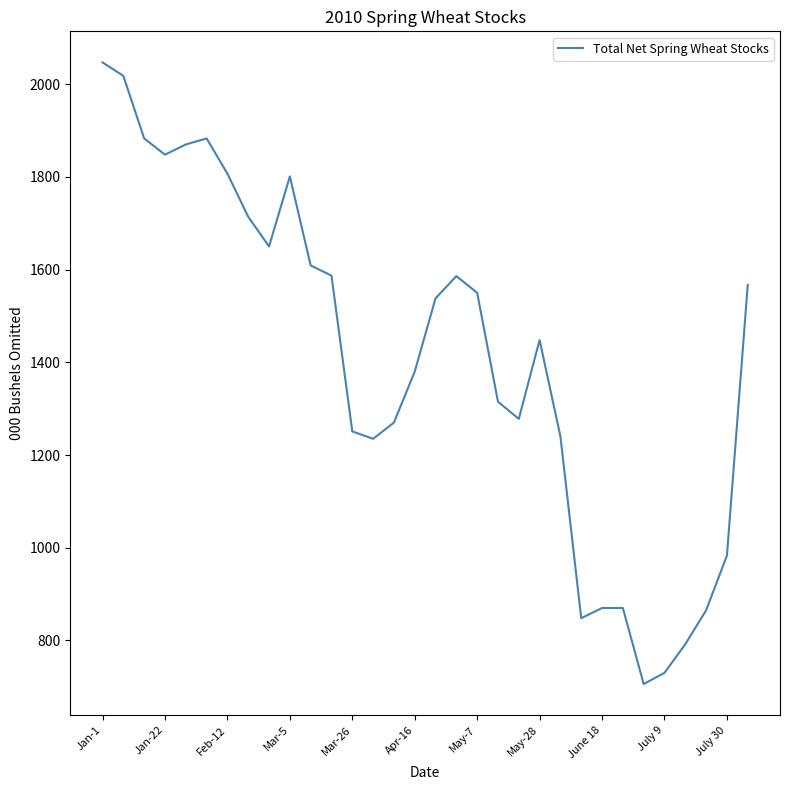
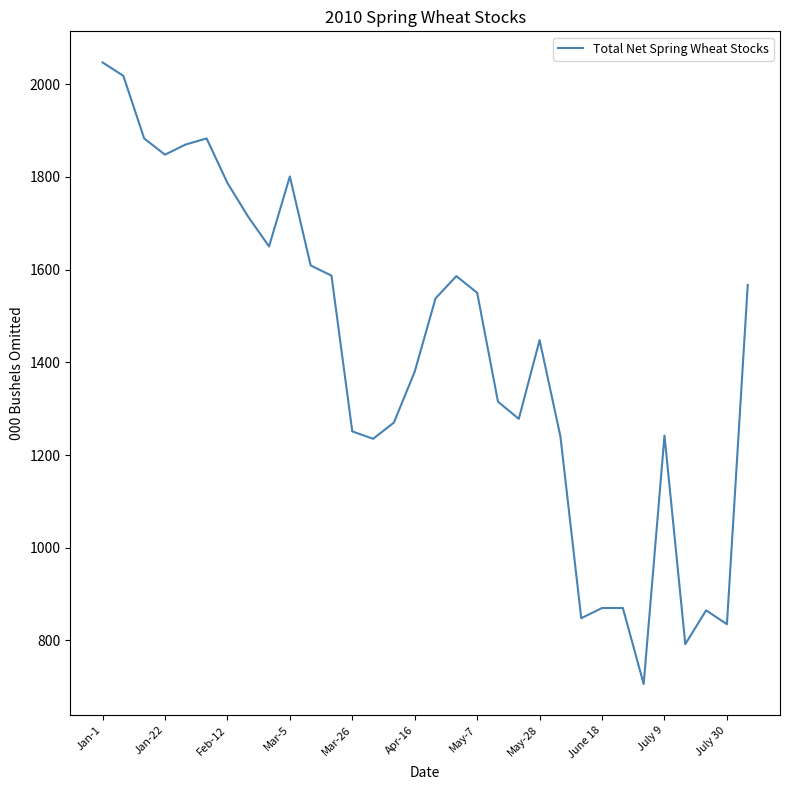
  {
    "Jan-1": 2050,
    "Jan-22": 1850,
-   "Feb-12": 1810,
+   "Feb-12": 1790,
    "Mar-5": 1800,
    "Mar-26": 1250,
    "Apr-16": 1380,
    "May-7": 1550,
    "May-28": 1450,
    "June 18": 870,
-   "July 9": 730,
-   "July 30": 980
+   "July 9": 1240,
+   "July 30": 840
  }
